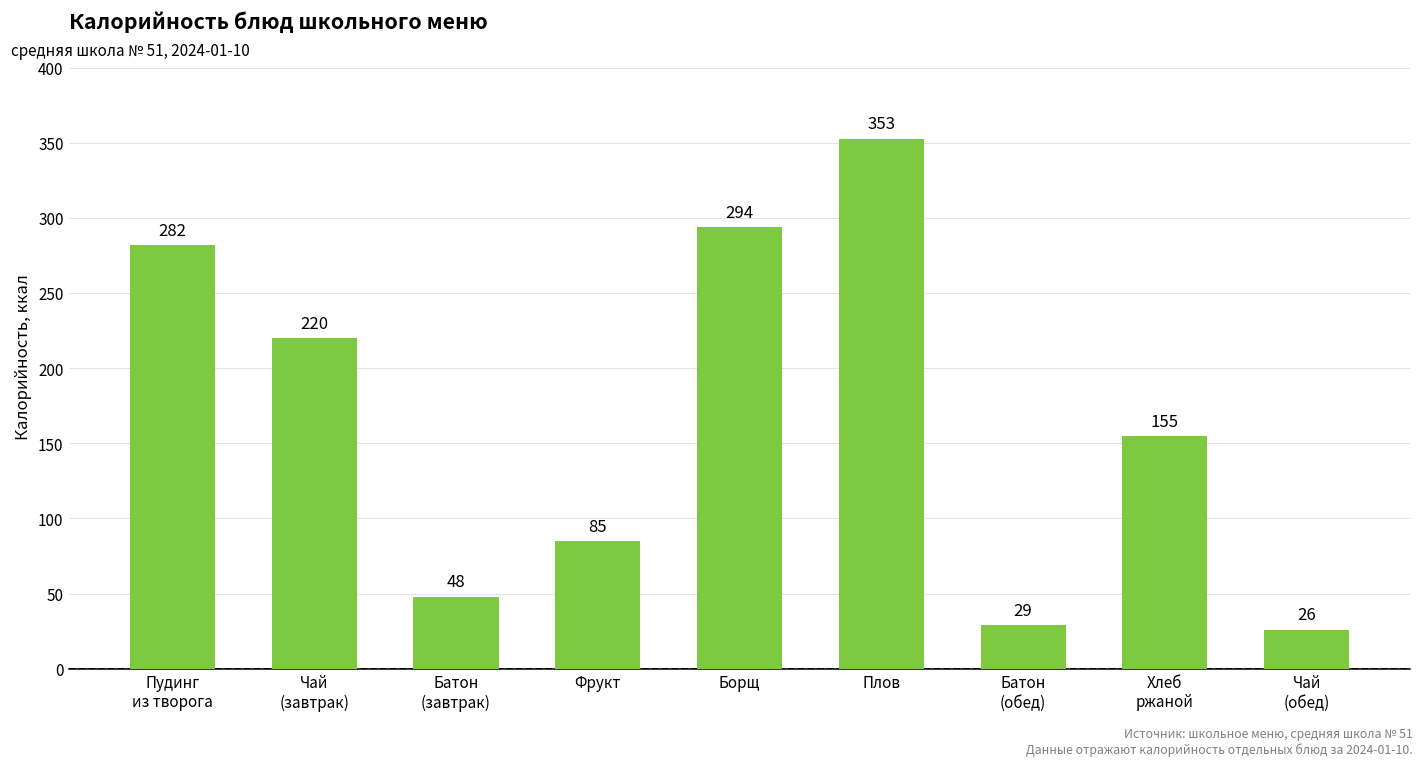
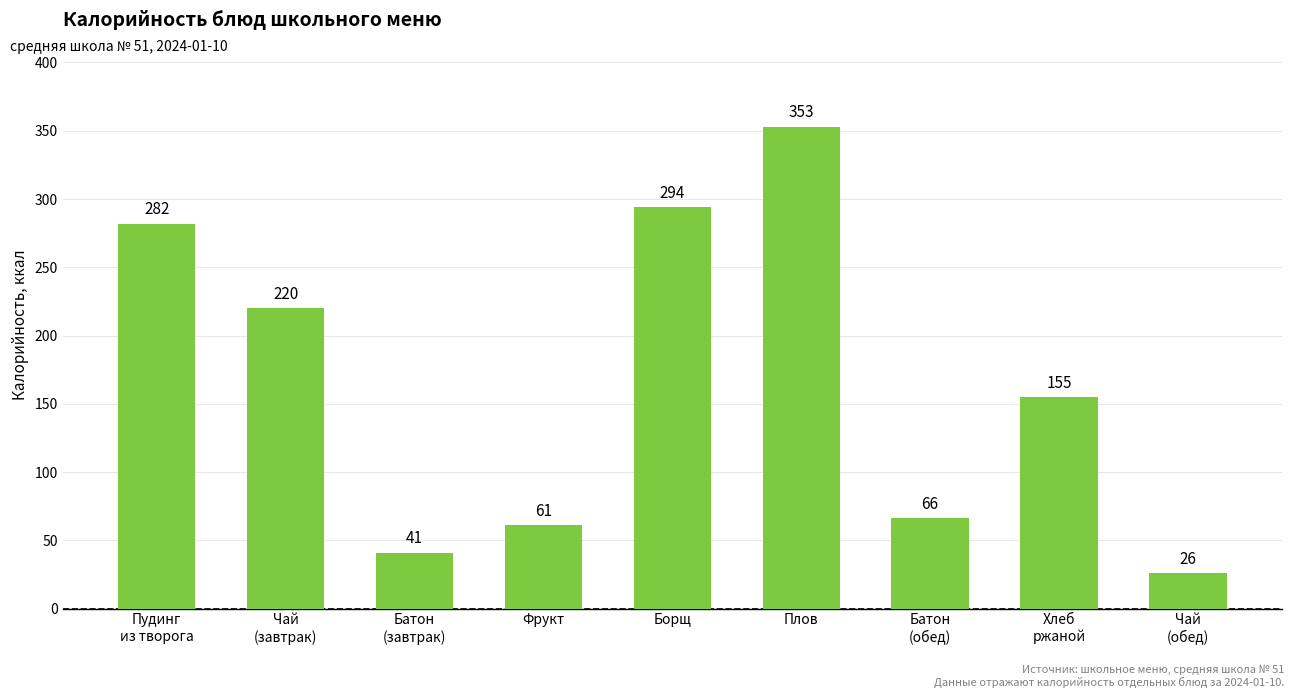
  {
    "Пудинг из творога": 282,
    "Чай (завтрак)": 220,
-   "Батон (завтрак)": 48,
-   "Фрукт": 85,
+   "Батон (завтрак)": 41,
+   "Фрукт": 61,
    "Борщ": 294,
    "Плов": 353,
-   "Батон (обед)": 29,
+   "Батон (обед)": 66,
    "Хлеб ржаной": 155,
    "Чай (обед)": 26
  }
